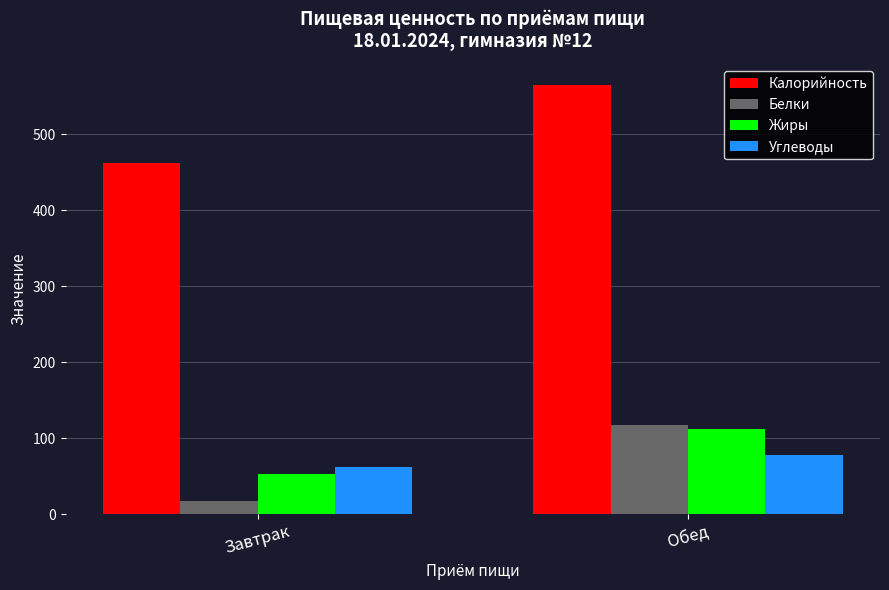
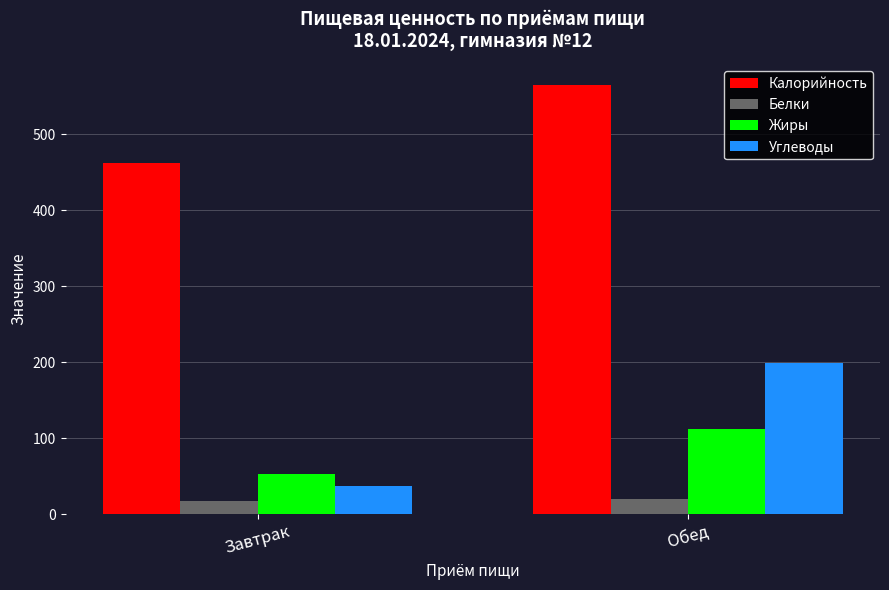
  {
    "Калорийность": {
      "Завтрак": 460,
      "Обед": 560
    },
    "Белки": {
      "Завтрак": 20,
-     "Обед": 120
+     "Обед": 20
    },
    "Жиры": {
      "Завтрак": 50,
      "Обед": 110
    },
    "Углеводы": {
-     "Завтрак": 60,
-     "Обед": 80
+     "Завтрак": 40,
+     "Обед": 200
    }
  }
